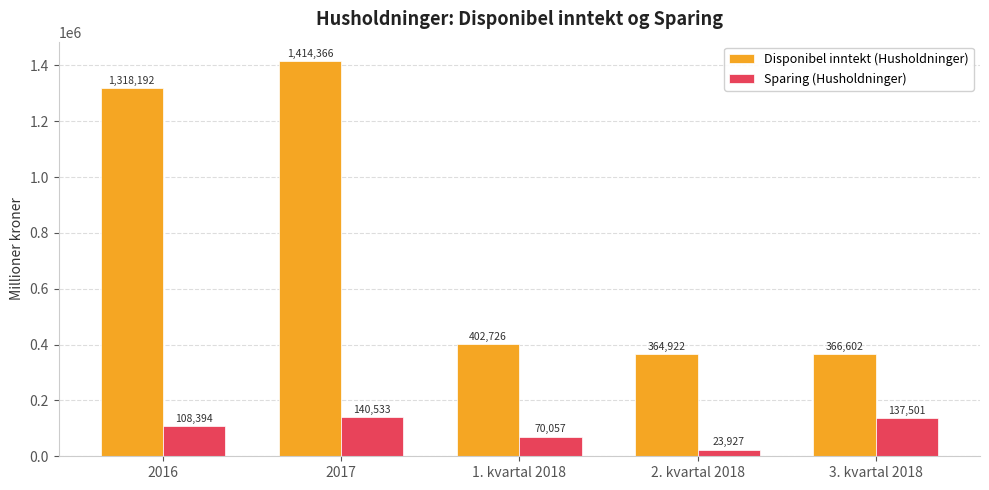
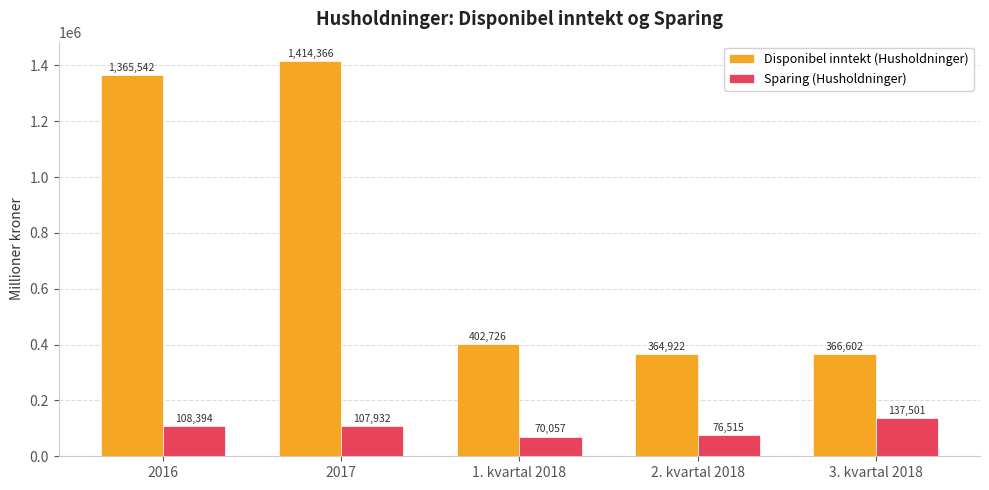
  {
    "Disponibel inntekt (Husholdninger)": {
-     "2016": "1,318,192",
+     "2016": "1,365,542",
      "2017": "1,414,366",
      "1. kvartal 2018": "402,726",
      "2. kvartal 2018": "364,922",
      "3. kvartal 2018": "366,602"
    },
    "Sparing (Husholdninger)": {
      "2016": "108,394",
-     "2017": "140,533",
+     "2017": "107,932",
      "1. kvartal 2018": "70,057",
-     "2. kvartal 2018": "23,927",
+     "2. kvartal 2018": "76,515",
      "3. kvartal 2018": "137,501"
    }
  }
